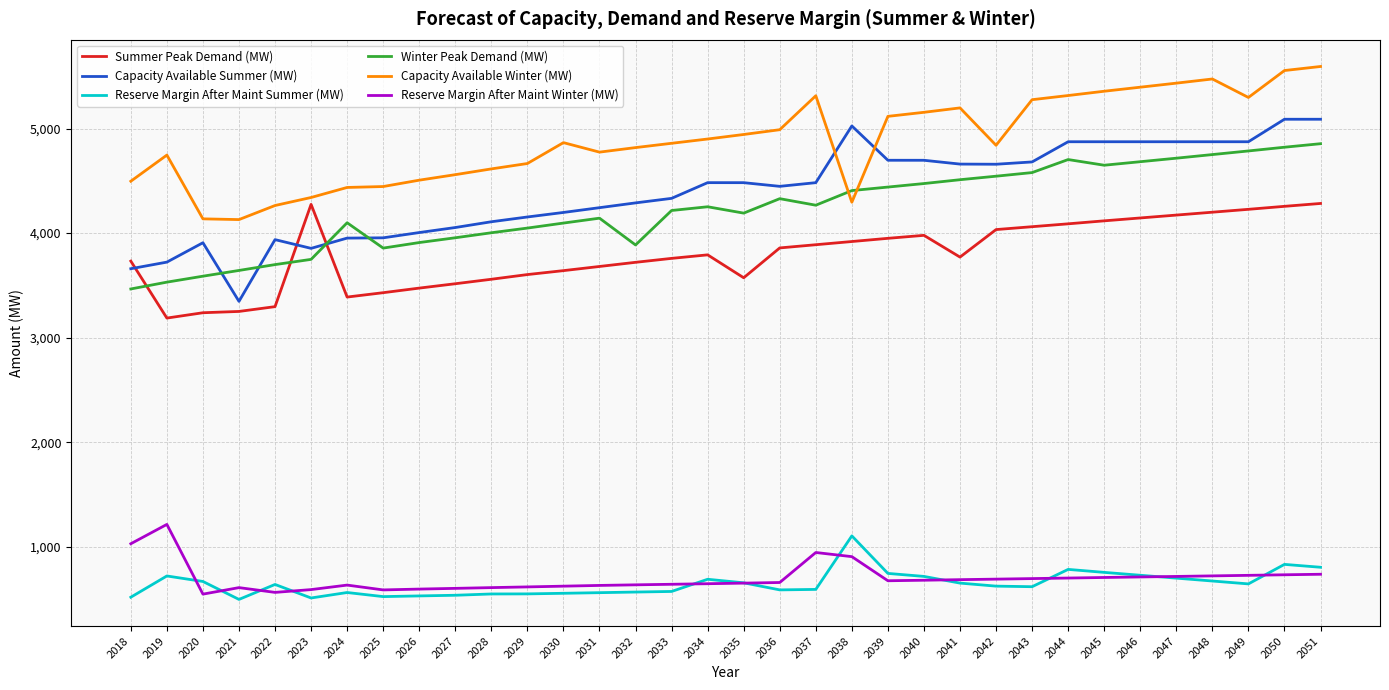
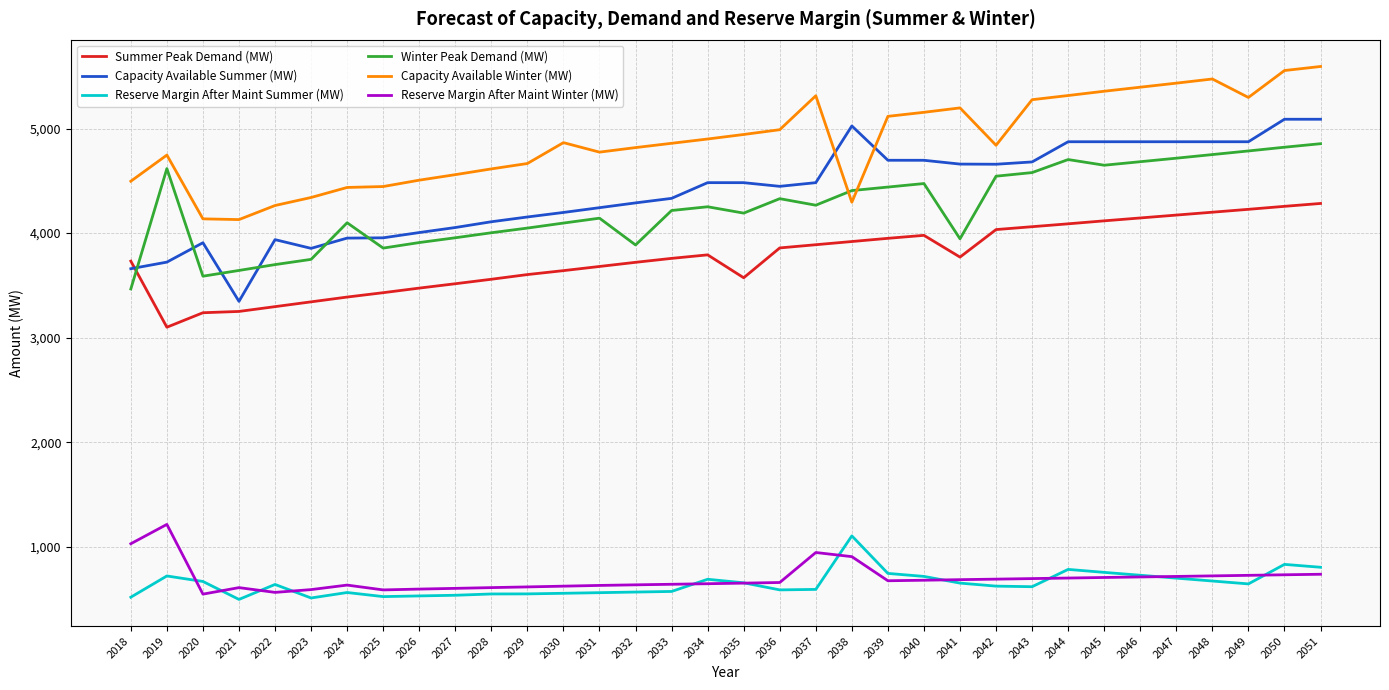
  {
    "Summer Peak Demand (MW)": {
      "2018": "3,730",
-     "2019": "3,190",
+     "2019": "3,100",
      "2020": "3,240",
      "2021": "3,250",
      "2022": "3,300",
-     "2023": "4,280",
+     "2023": "3,340",
      "2024": "3,390",
      "2025": "3,430",
      "2026": "3,470",
      "2027": "3,520",
      "2028": "3,560",
      "2029": "3,600",
      "2030": "3,640",
      "2031": "3,680",
      "2032": "3,720",
      "2033": "3,760",
      "2034": "3,790",
      "2035": "3,570",
      "2036": "3,860",
      "2037": "3,890",
      "2038": "3,920",
      "2039": "3,950",
      "2040": "3,980",
      "2041": "3,770",
      "2042": "4,030",
      "2043": "4,060",
      "2044": "4,090",
      "2045": "4,120",
      "2046": "4,140",
      "2047": "4,170",
      "2048": "4,200",
      "2049": "4,230",
      "2050": "4,260",
      "2051": "4,280"
    },
    "Capacity Available Summer (MW)": {
      "2018": "3,660",
      "2019": "3,720",
      "2020": "3,910",
      "2021": "3,350",
      "2022": "3,940",
      "2023": "3,850",
      "2024": "3,950",
      "2025": "3,960",
      "2026": "4,010",
      "2027": "4,050",
      "2028": "4,110",
      "2029": "4,150",
      "2030": "4,200",
      "2031": "4,240",
      "2032": "4,290",
      "2033": "4,330",
      "2034": "4,480",
      "2035": "4,480",
      "2036": "4,450",
      "2037": "4,480",
      "2038": "5,020",
      "2039": "4,700",
      "2040": "4,700",
      "2041": "4,660",
      "2042": "4,660",
      "2043": "4,680",
      "2044": "4,870",
      "2045": "4,870",
      "2046": "4,870",
      "2047": "4,870",
      "2048": "4,870",
      "2049": "4,870",
      "2050": "5,090",
      "2051": "5,090"
    },
    "Reserve Margin After Maint Summer (MW)": {
      "2018": "520",
      "2019": "720",
      "2020": "670",
      "2021": "500",
      "2022": "640",
      "2023": "510",
      "2024": "560",
      "2025": "520",
      "2026": "530",
      "2027": "540",
      "2028": "550",
      "2029": "550",
      "2030": "560",
      "2031": "560",
      "2032": "570",
      "2033": "570",
      "2034": "690",
      "2036": "590",
      "2037": "590",
      "2038": "1,110",
      "2039": "750",
      "2040": "720",
      "2041": "650",
      "2042": "620",
      "2043": "620",
      "2044": "780",
      "2045": "760",
      "2048": "670",
      "2049": "650",
      "2050": "830",
      "2051": "810"
    },
    "Winter Peak Demand (MW)": {
      "2018": "3,470",
-     "2019": "3,530",
+     "2019": "4,620",
      "2020": "3,590",
      "2021": "3,640",
      "2022": "3,700",
      "2023": "3,750",
      "2024": "4,100",
      "2025": "3,860",
      "2026": "3,910",
      "2027": "3,960",
      "2028": "4,000",
      "2029": "4,050",
      "2030": "4,100",
      "2031": "4,140",
      "2032": "3,890",
      "2033": "4,220",
      "2034": "4,250",
      "2035": "4,190",
      "2036": "4,330",
      "2037": "4,270",
      "2038": "4,410",
      "2039": "4,440",
      "2040": "4,470",
-     "2041": "4,510",
+     "2041": "3,950",
      "2042": "4,540",
      "2043": "4,580",
      "2044": "4,700",
      "2045": "4,650",
      "2046": "4,680",
      "2047": "4,720",
      "2048": "4,750",
      "2049": "4,790",
      "2050": "4,820",
      "2051": "4,850"
    },
    "Capacity Available Winter (MW)": {
      "2018": "4,500",
      "2019": "4,750",
      "2020": "4,140",
      "2021": "4,130",
      "2022": "4,260",
      "2023": "4,340",
      "2024": "4,440",
      "2025": "4,450",
      "2026": "4,510",
      "2027": "4,560",
      "2028": "4,610",
      "2029": "4,670",
      "2030": "4,870",
      "2031": "4,770",
      "2032": "4,820",
      "2033": "4,860",
      "2034": "4,900",
      "2035": "4,940",
      "2036": "4,990",
      "2037": "5,310",
      "2038": "4,300",
      "2039": "5,120",
      "2040": "5,160",
      "2041": "5,200",
      "2042": "4,840",
      "2043": "5,280",
      "2044": "5,320",
      "2045": "5,360",
      "2046": "5,400",
      "2047": "5,430",
      "2048": "5,470",
      "2049": "5,300",
      "2050": "5,550",
      "2051": "5,590"
    },
    "Reserve Margin After Maint Winter (MW)": {
      "2018": "1,030",
      "2019": "1,210",
      "2020": "550",
      "2021": "610",
      "2022": "560",
      "2023": "590",
      "2024": "630",
      "2025": "590",
      "2026": "600",
      "2027": "600",
      "2028": "610",
      "2029": "620",
      "2030": "620",
      "2031": "630",
      "2032": "640",
      "2033": "640",
      "2034": "650",
      "2036": "660",
      "2037": "950",
      "2038": "910",
      "2039": "680",
      "2040": "680",
      "2041": "690",
      "2042": "690",
      "2043": "700",
      "2044": "700",
      "2045": "710",
      "2048": "720",
      "2049": "730",
      "2050": "730",
      "2051": "740"
    }
  }
